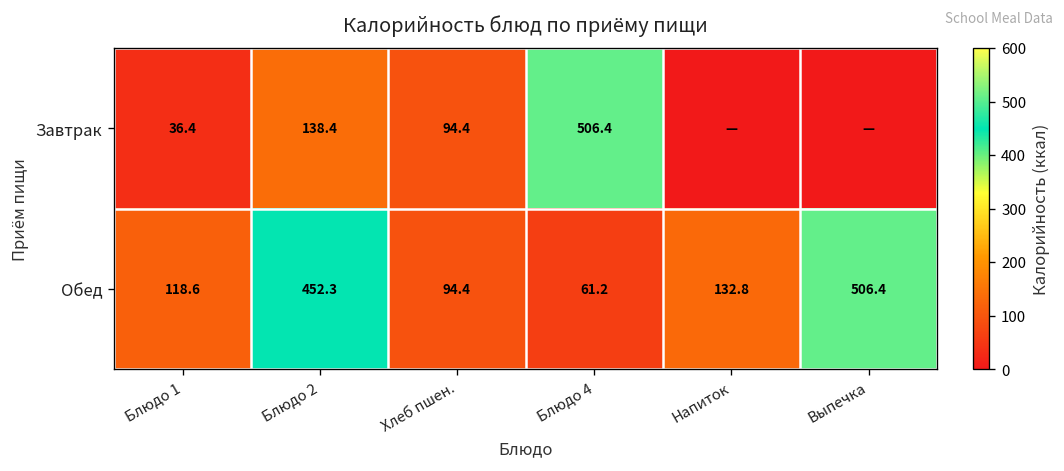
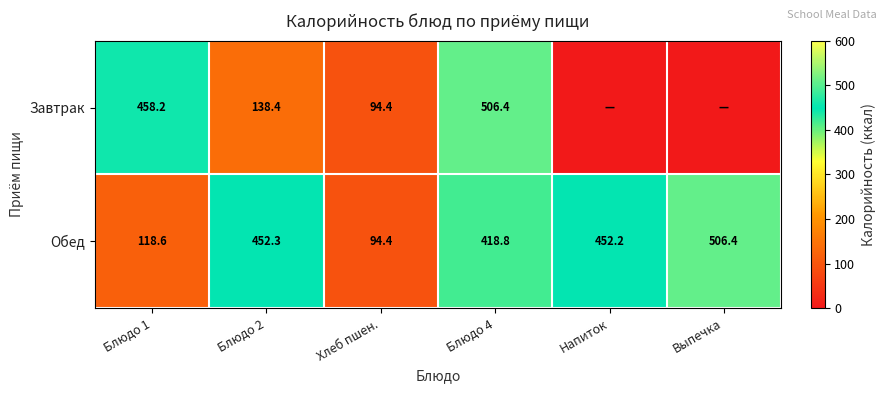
  {
    "Завтрак": {
-     "Блюдо 1": 36.4,
+     "Блюдо 1": 458.2,
      "Блюдо 2": 138.4,
      "Хлеб пшен.": 94.4,
      "Блюдо 4": 506.4
    },
    "Обед": {
      "Блюдо 1": 118.6,
      "Блюдо 2": 452.3,
      "Хлеб пшен.": 94.4,
-     "Блюдо 4": 61.2,
-     "Напиток": 132.8,
+     "Блюдо 4": 418.8,
+     "Напиток": 452.2,
      "Выпечка": 506.4
    }
  }
